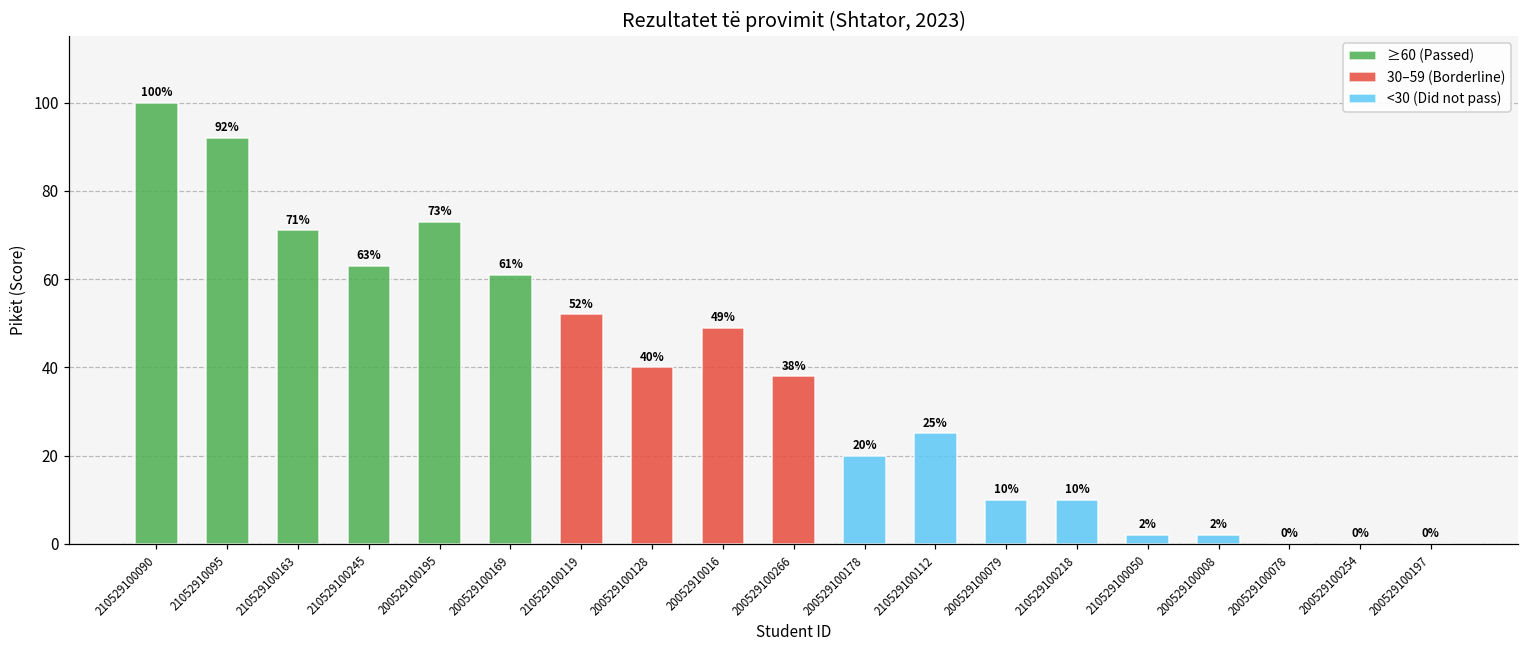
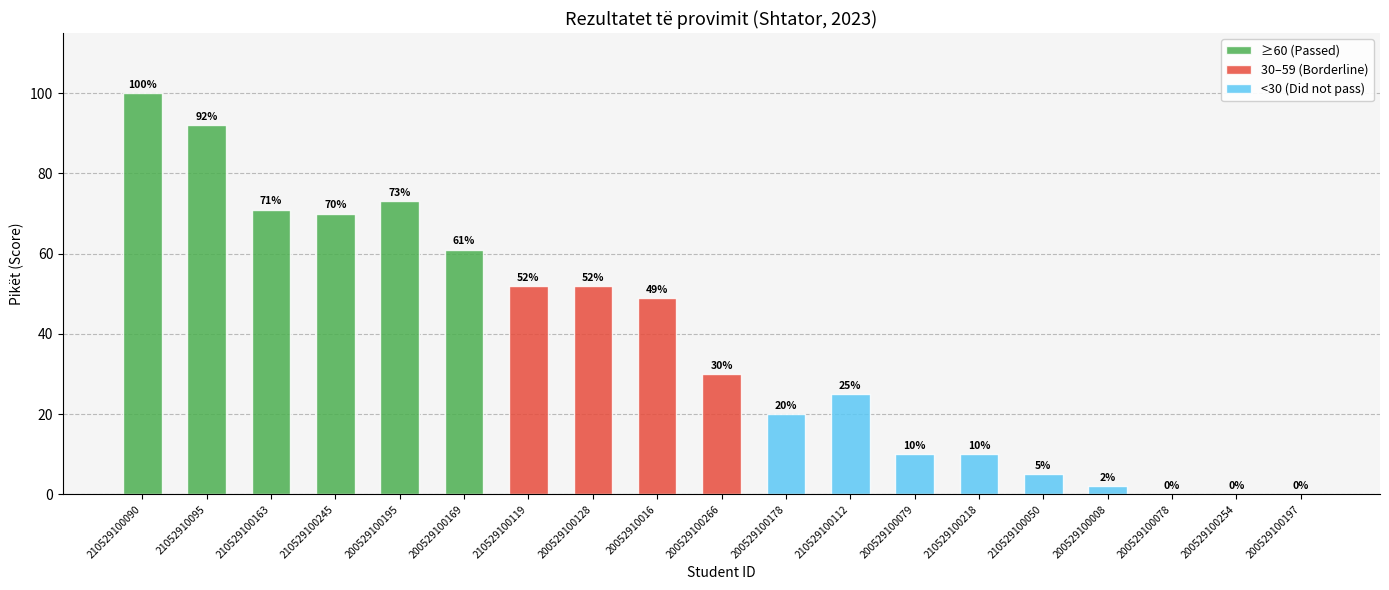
  {
    "≥60 (Passed)": {
      "210529100090": "100%",
      "21052910095": "92%",
      "210529100163": "71%",
-     "210529100245": "63%",
+     "210529100245": "70%",
      "200529100195": "73%",
      "200529100169": "61%"
    },
    "30–59 (Borderline)": {
      "210529100119": "52%",
-     "200529100128": "40%",
+     "200529100128": "52%",
      "20052910016": "49%",
-     "200529100266": "38%"
+     "200529100266": "30%"
    },
    "<30 (Did not pass)": {
      "200529100178": "20%",
      "210529100112": "25%",
      "200529100079": "10%",
      "210529100218": "10%",
-     "210529100050": "2%",
+     "210529100050": "5%",
      "200529100008": "2%",
      "200529100078": "0%",
      "200529100254": "0%",
      "200529100197": "0%"
    }
  }
